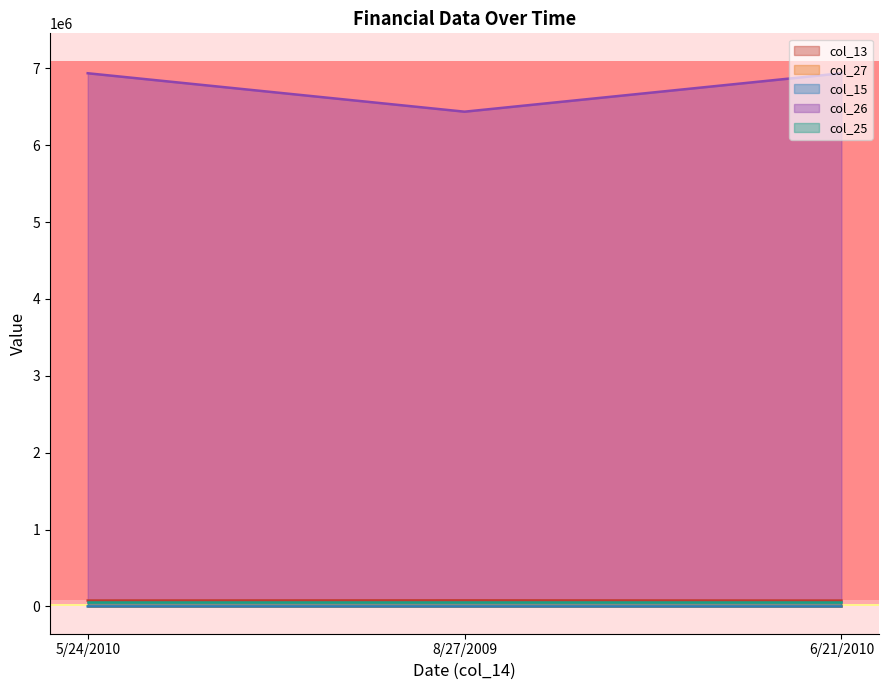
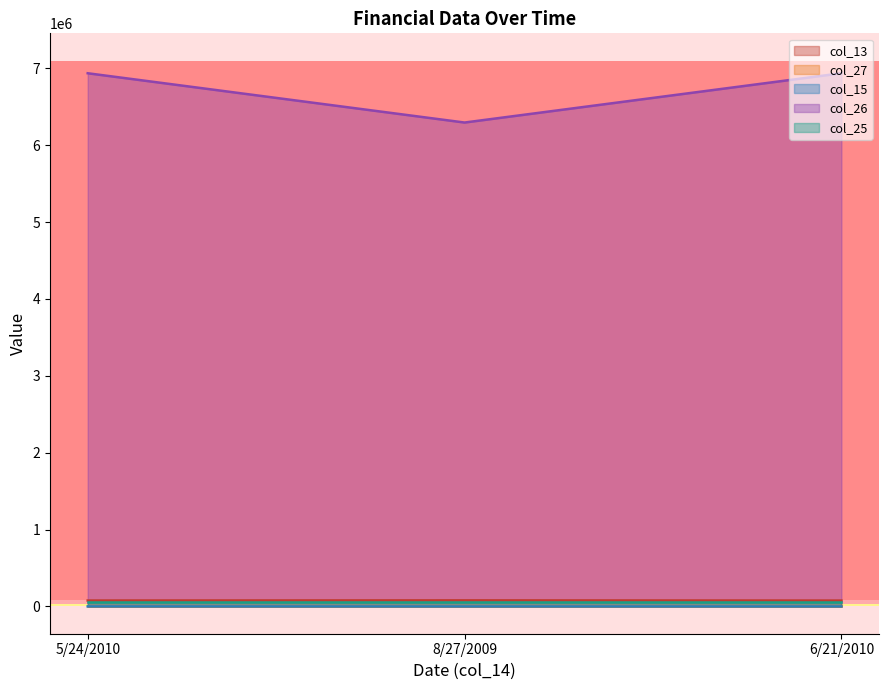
  {
    "col_26": {
      "5/24/2010": 6900000,
-     "8/27/2009": 6400000
+     "8/27/2009": 6300000
    }
  }
